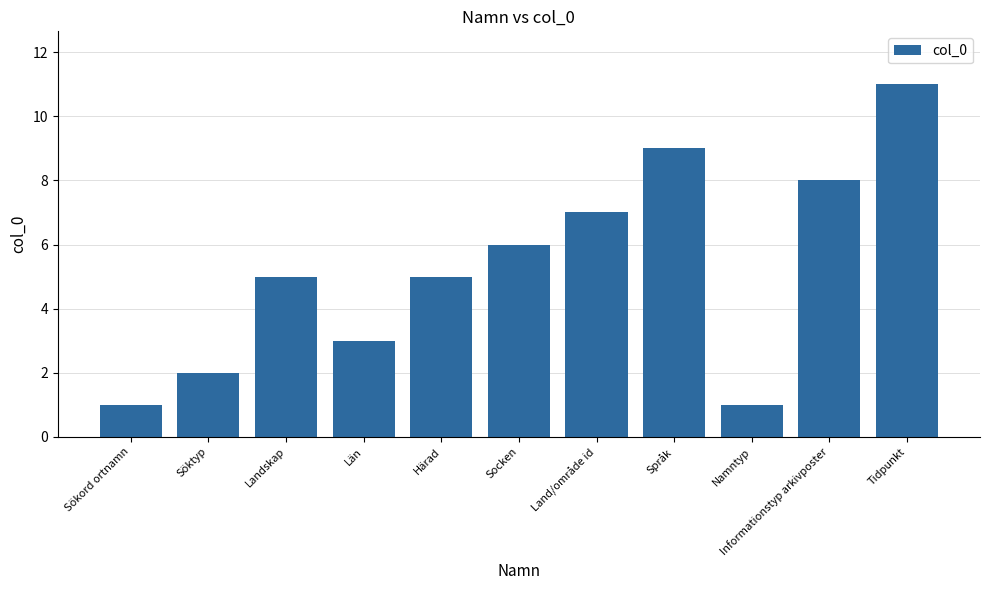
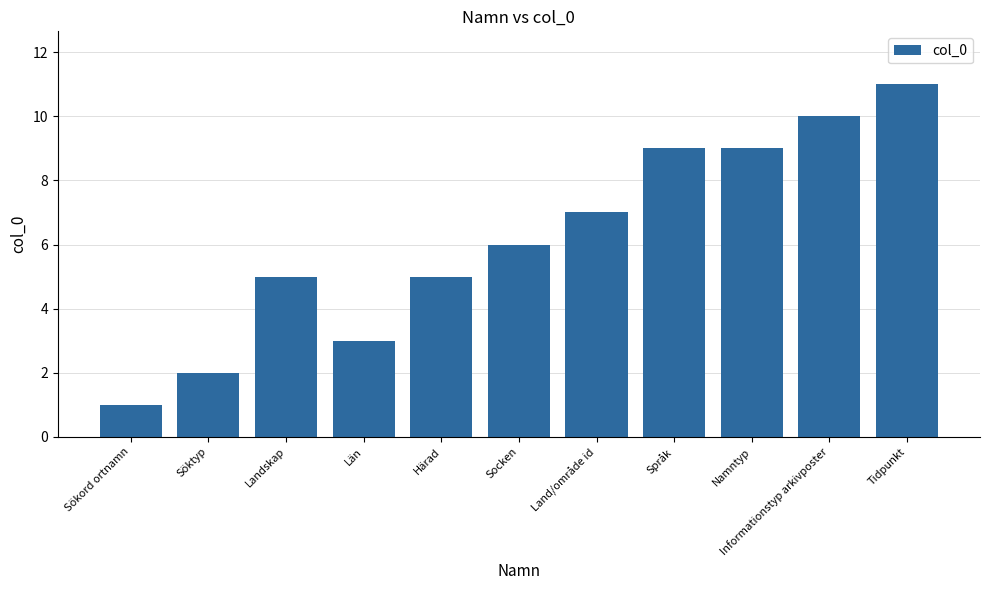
  {
    "Sökord ortnamn": 1,
    "Söktyp": 2,
    "Landskap": 5,
    "Län": 3,
    "Härad": 5,
    "Socken": 6,
    "Land/område id": 7,
    "Språk": 9,
-   "Namntyp": 1,
-   "Informationstyp arkivposter": 8,
+   "Namntyp": 9,
+   "Informationstyp arkivposter": 10,
    "Tidpunkt": 11
  }
